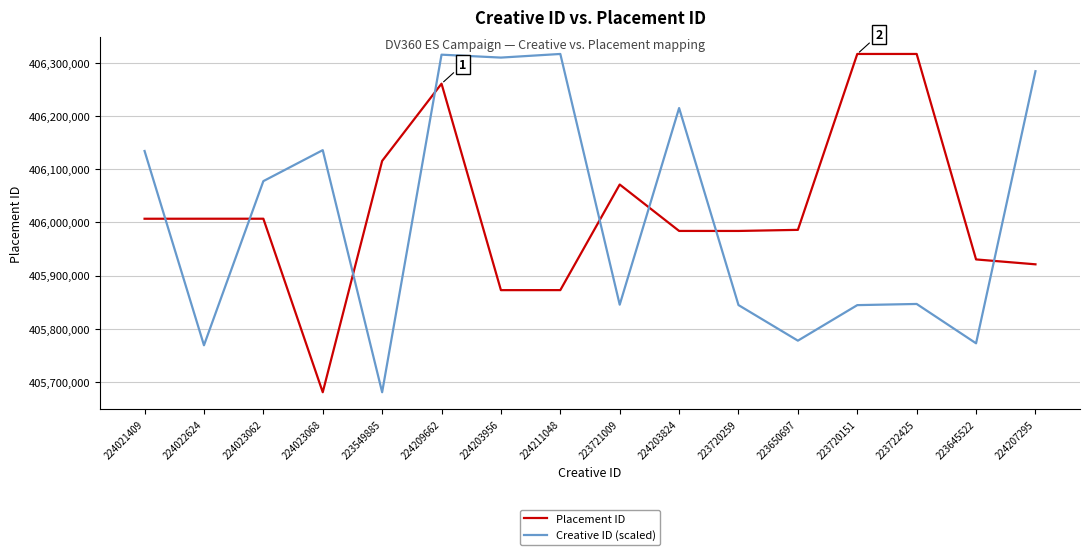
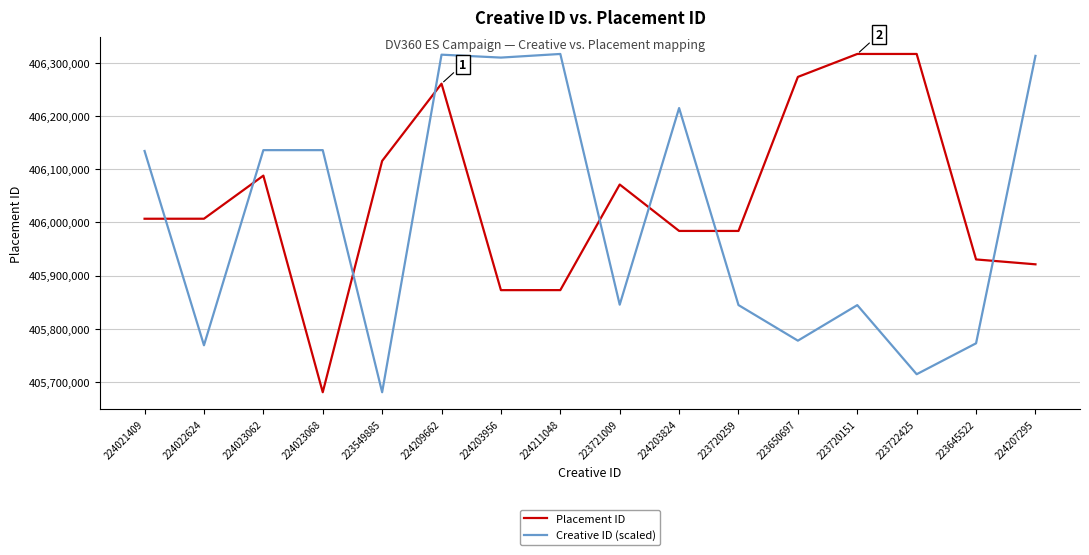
  {
    "Placement ID": {
      "224021409": "406,010,000",
      "224022624": "406,010,000",
-     "224023062": "406,010,000",
+     "224023062": "406,090,000",
      "224023068": "405,680,000",
      "223549885": "406,120,000",
      "224203956": "405,870,000",
      "224211048": "405,870,000",
      "223721009": "406,070,000",
      "224203824": "405,980,000",
      "223720259": "405,980,000",
-     "223650697": "405,990,000",
+     "223650697": "406,270,000",
      "223722425": "406,320,000",
      "223645522": "405,930,000",
      "224207295": "405,920,000"
    },
    "Creative ID (scaled)": {
      "224021409": "406,130,000",
      "224022624": "405,770,000",
-     "224023062": "406,080,000",
+     "224023062": "406,140,000",
      "224023068": "406,140,000",
      "223549885": "405,680,000",
      "224209662": "406,320,000",
      "224203956": "406,310,000",
      "224211048": "406,320,000",
      "223721009": "405,850,000",
      "224203824": "406,220,000",
      "223720259": "405,840,000",
      "223650697": "405,780,000",
      "223720151": "405,840,000",
-     "223722425": "405,850,000",
+     "223722425": "405,710,000",
      "223645522": "405,770,000",
-     "224207295": "406,280,000"
+     "224207295": "406,310,000"
    }
  }
